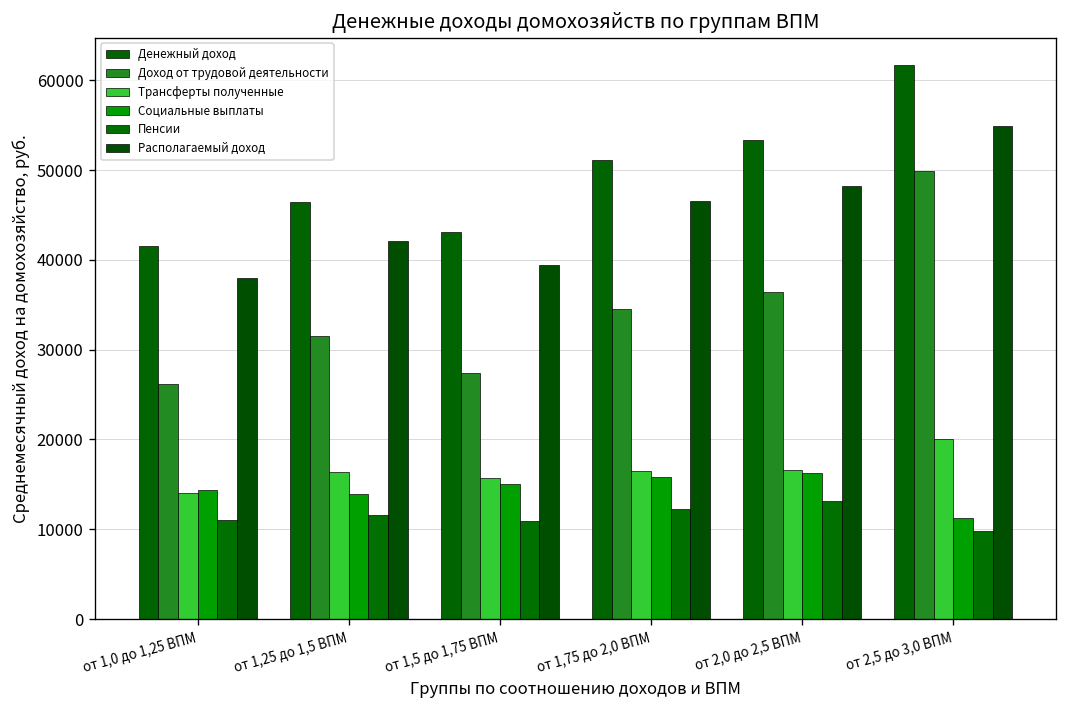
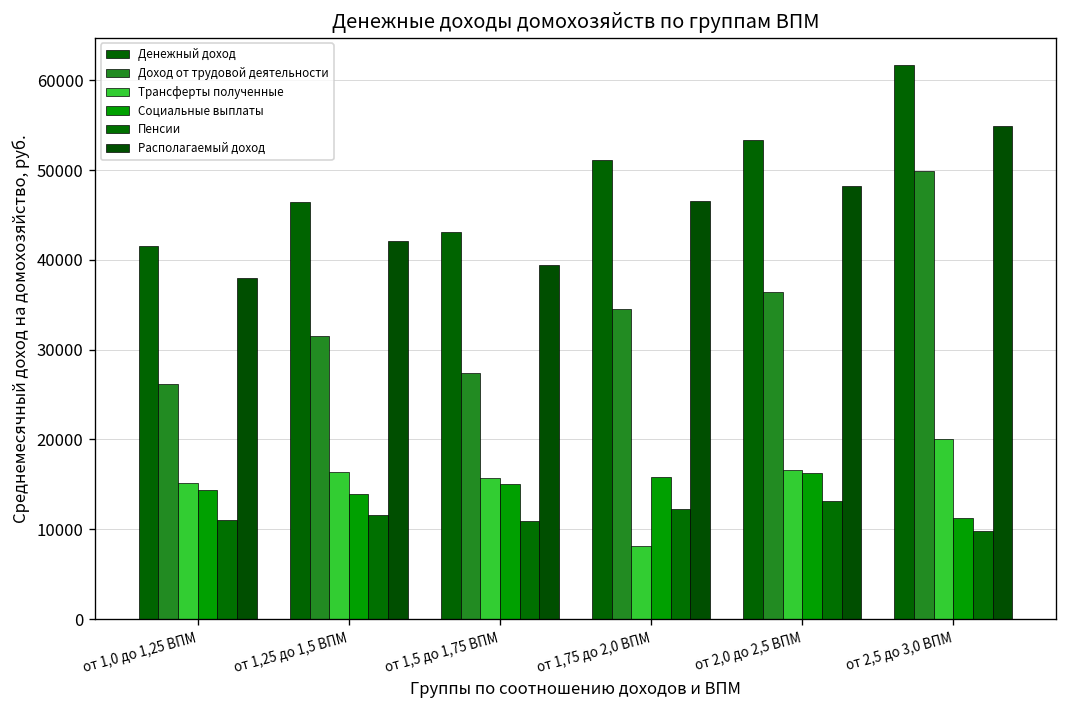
  {
    "Трансферты полученные": {
-     "от 1,0 до 1,25 ВПМ": 14000,
+     "от 1,0 до 1,25 ВПМ": 15000,
      "от 1,25 до 1,5 ВПМ": 16000,
      "от 1,5 до 1,75 ВПМ": 16000,
-     "от 1,75 до 2,0 ВПМ": 16000,
+     "от 1,75 до 2,0 ВПМ": 8000,
      "от 2,0 до 2,5 ВПМ": 17000,
      "от 2,5 до 3,0 ВПМ": 20000
    }
  }
